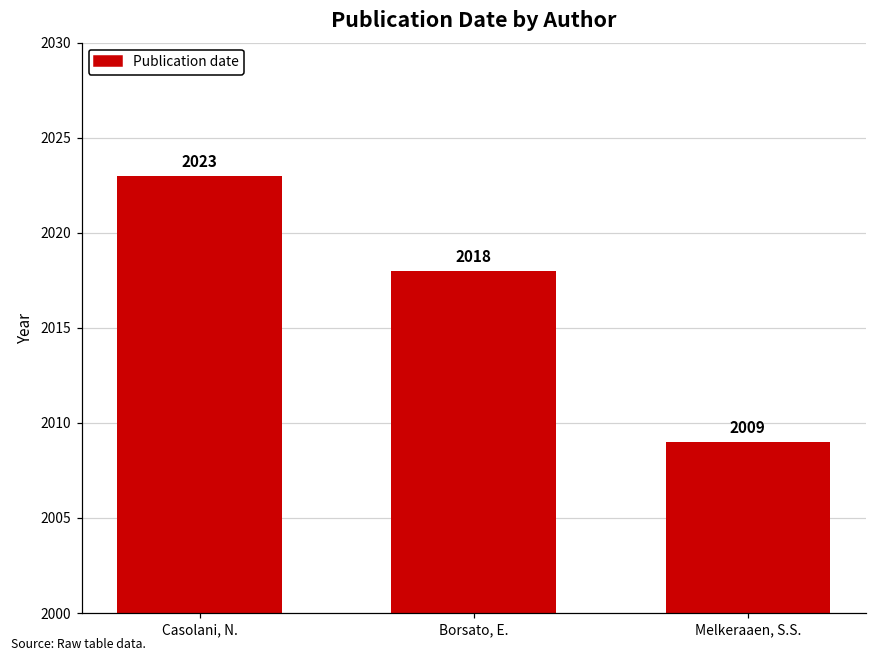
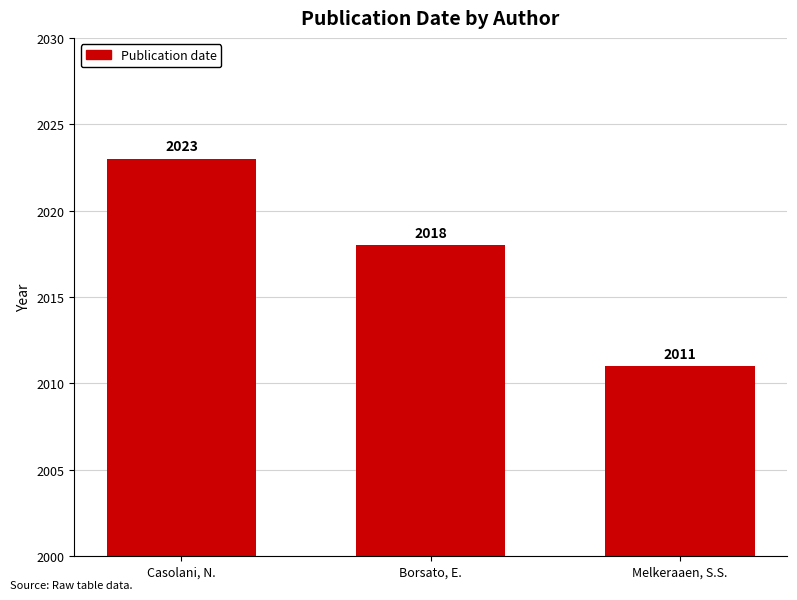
  {
    "Casolani, N.": 2023,
    "Borsato, E.": 2018,
-   "Melkeraaen, S.S.": 2009
+   "Melkeraaen, S.S.": 2011
  }
